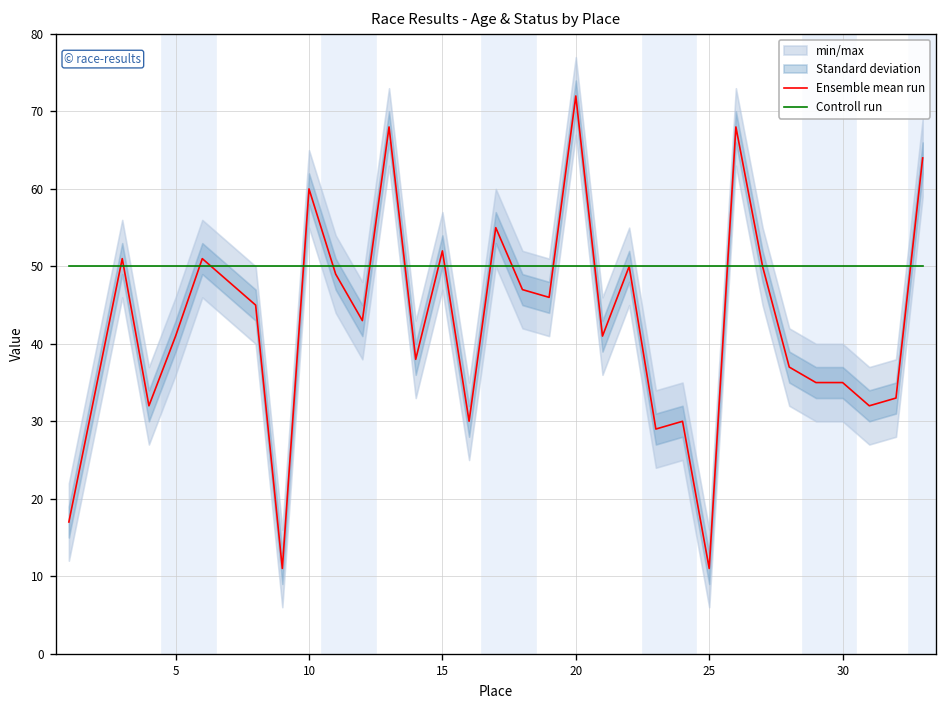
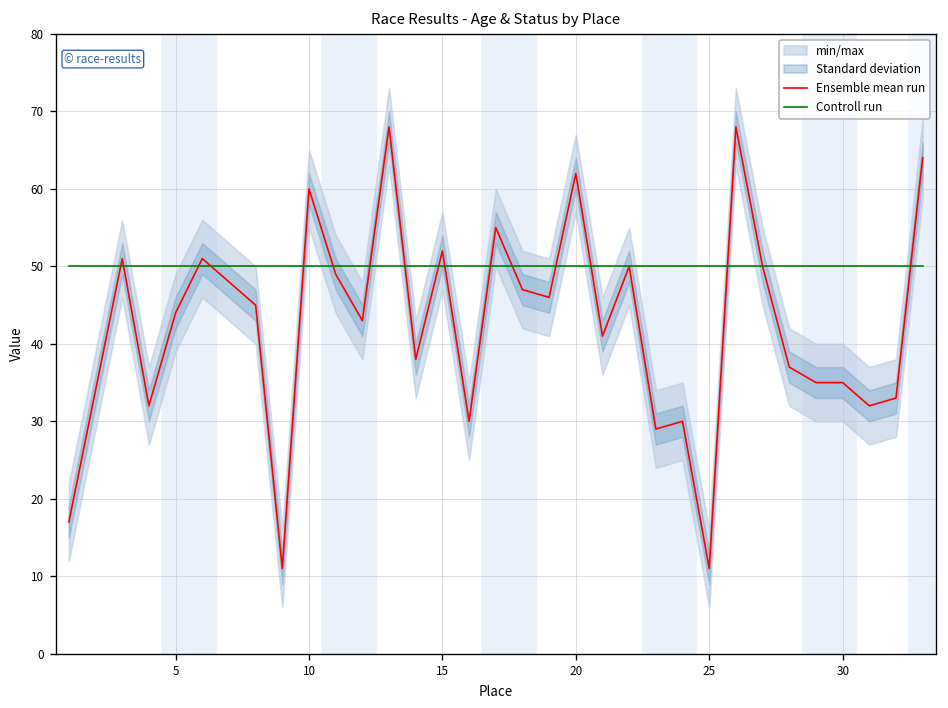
  {
    "Ensemble mean run": {
-     "5": 41,
+     "5": 44,
      "10": 60,
      "15": 52,
-     "20": 72,
+     "20": 62,
      "25": 11,
      "30": 35
    },
    "Controll run": {
      "5": 50,
      "10": 50,
      "15": 50,
      "20": 50,
      "25": 50,
      "30": 50
    }
  }
